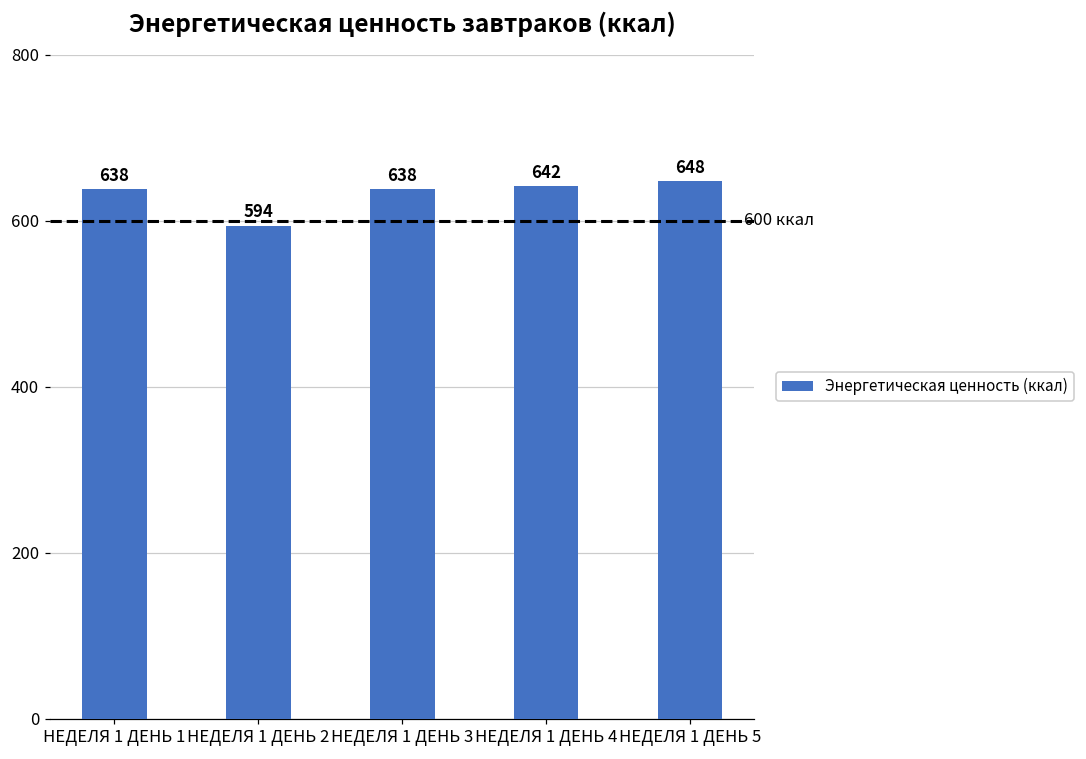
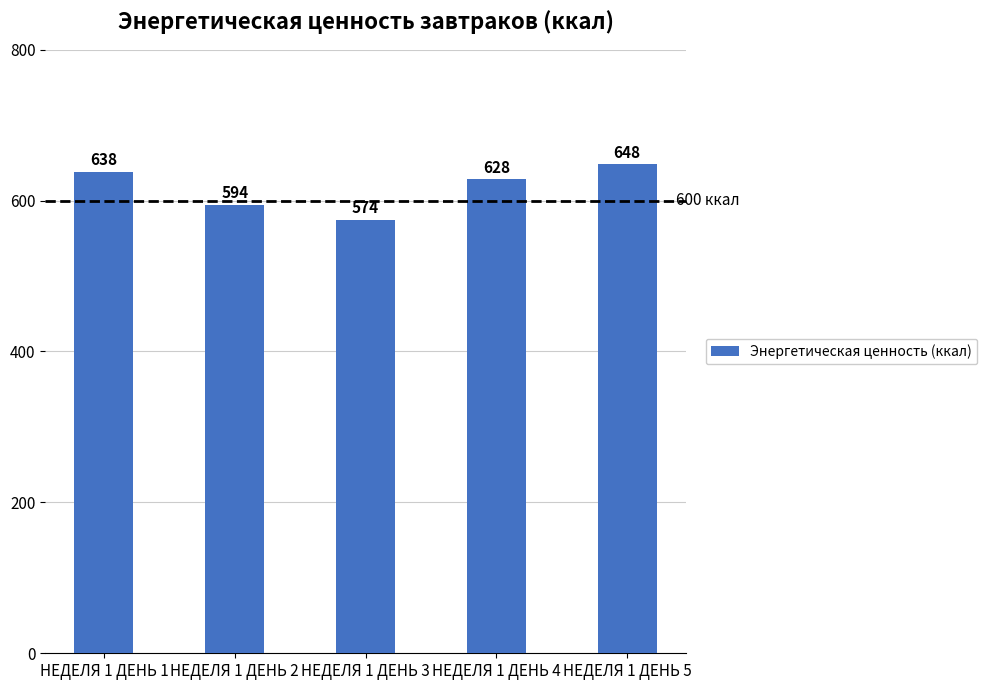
  {
    "НЕДЕЛЯ 1 ДЕНЬ 1": 638,
    "НЕДЕЛЯ 1 ДЕНЬ 2": 594,
-   "НЕДЕЛЯ 1 ДЕНЬ 3": 638,
-   "НЕДЕЛЯ 1 ДЕНЬ 4": 642,
+   "НЕДЕЛЯ 1 ДЕНЬ 3": 574,
+   "НЕДЕЛЯ 1 ДЕНЬ 4": 628,
    "НЕДЕЛЯ 1 ДЕНЬ 5": 648
  }
